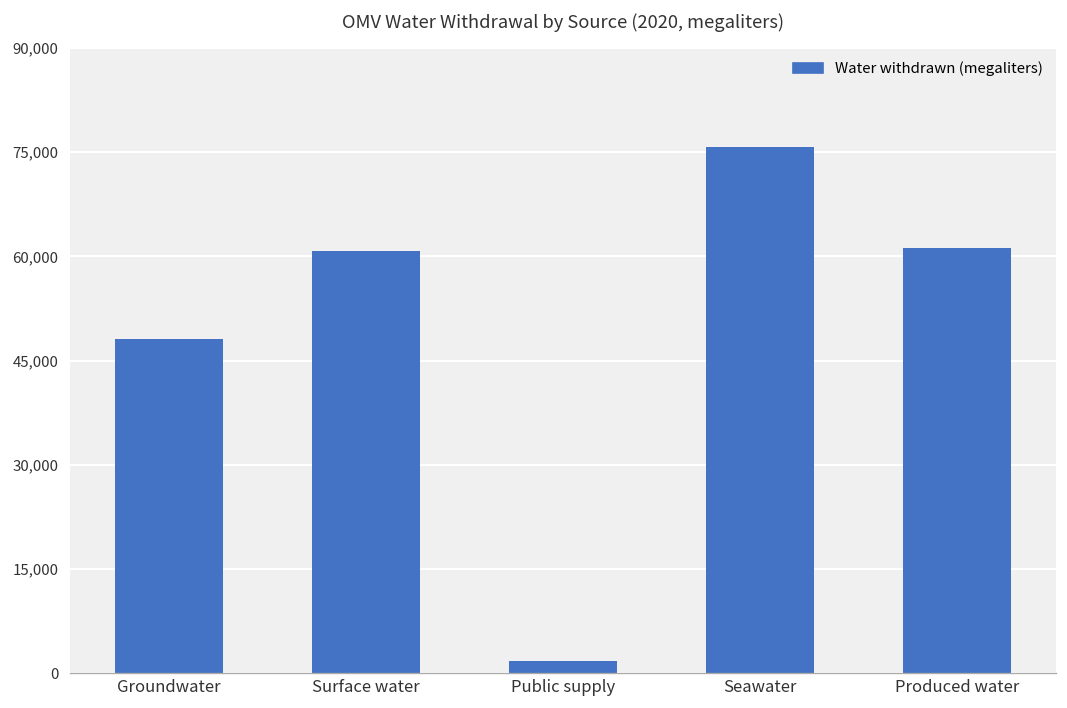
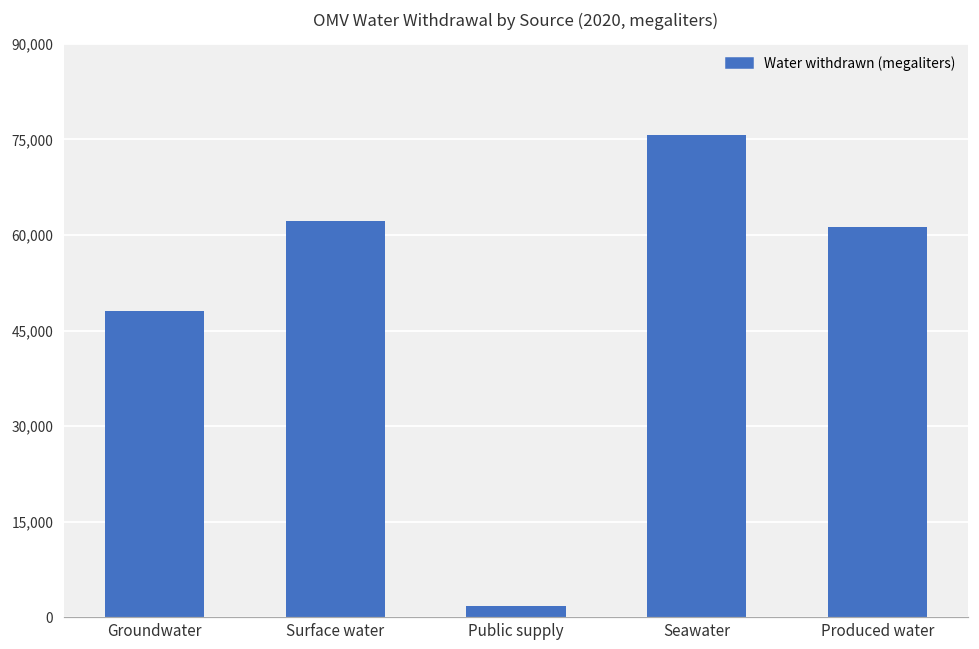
  {
    "Groundwater": "48,000",
-   "Surface water": "61,000",
+   "Surface water": "62,000",
    "Public supply": "2,000",
    "Seawater": "76,000",
    "Produced water": "61,000"
  }
